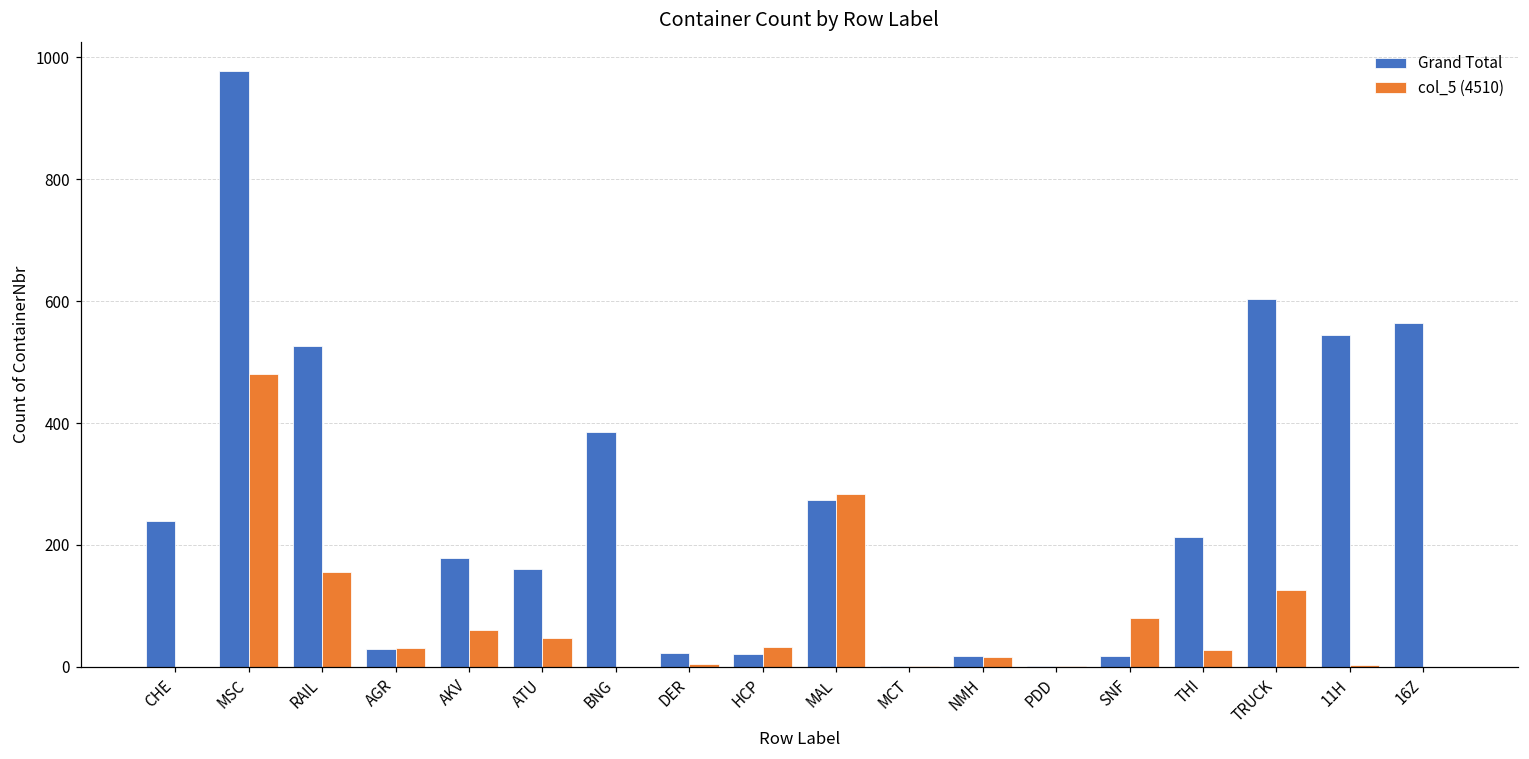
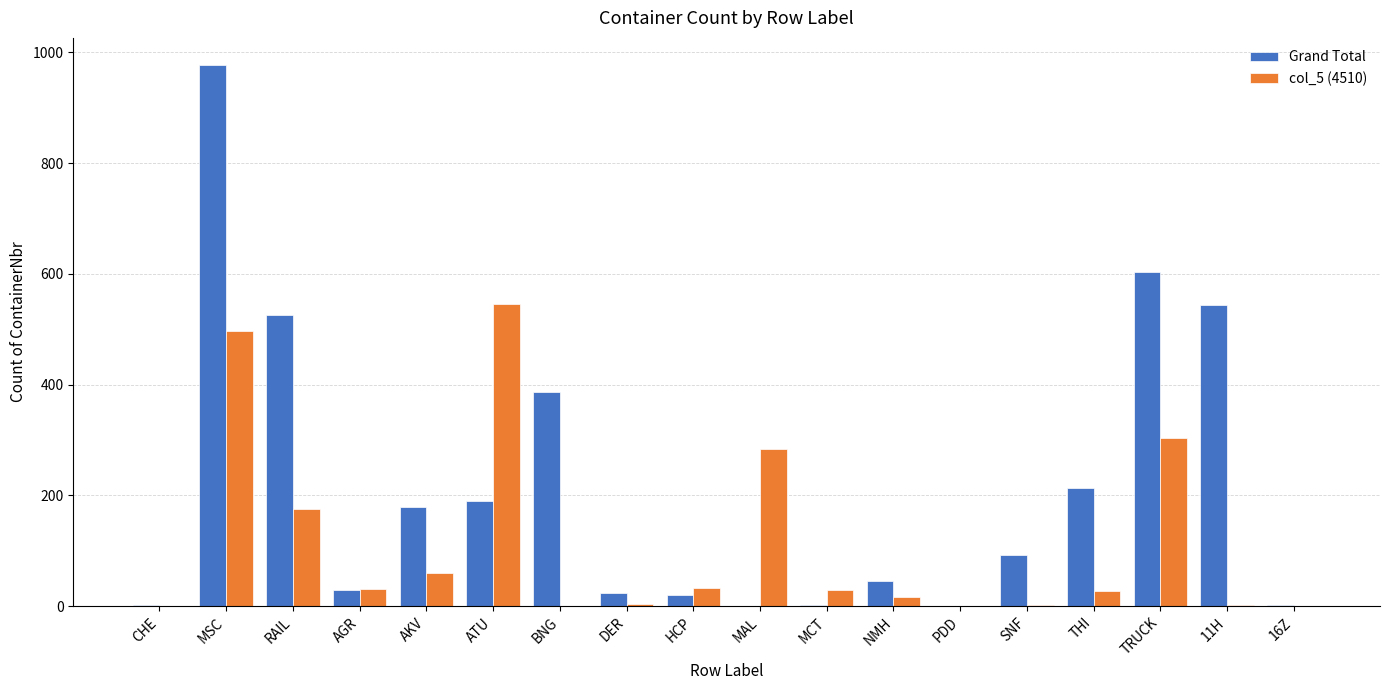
  {
    "Grand Total": {
-     "CHE": 240,
+     "CHE": 0,
      "MSC": 980,
      "RAIL": 530,
      "AGR": 30,
      "AKV": 180,
-     "ATU": 160,
+     "ATU": 190,
      "BNG": 390,
      "DER": 20,
      "HCP": 20,
-     "MAL": 270,
-     "NMH": 20,
-     "SNF": 20,
+     "MAL": 0,
+     "NMH": 50,
+     "SNF": 90,
      "THI": 210,
      "TRUCK": 600,
      "11H": 540,
-     "16Z": 570
+     "16Z": 0
    },
    "col_5 (4510)": {
      "CHE": 0,
-     "MSC": 480,
-     "RAIL": 160,
+     "MSC": 500,
+     "RAIL": 180,
      "AGR": 30,
      "AKV": 60,
-     "ATU": 50,
+     "ATU": 550,
      "BNG": 0,
      "HCP": 30,
      "MAL": 280,
-     "MCT": 0,
+     "MCT": 30,
      "NMH": 20,
-     "SNF": 80,
+     "SNF": 0,
      "THI": 30,
-     "TRUCK": 130,
+     "TRUCK": 300,
      "16Z": 0
    }
  }
